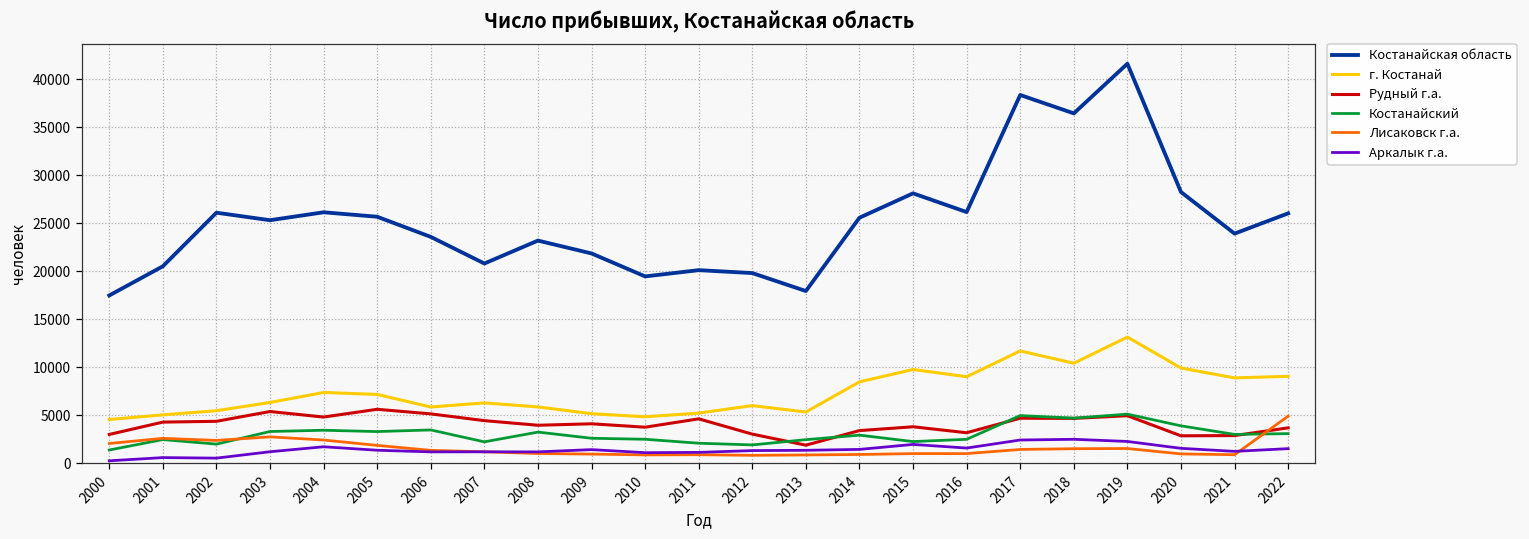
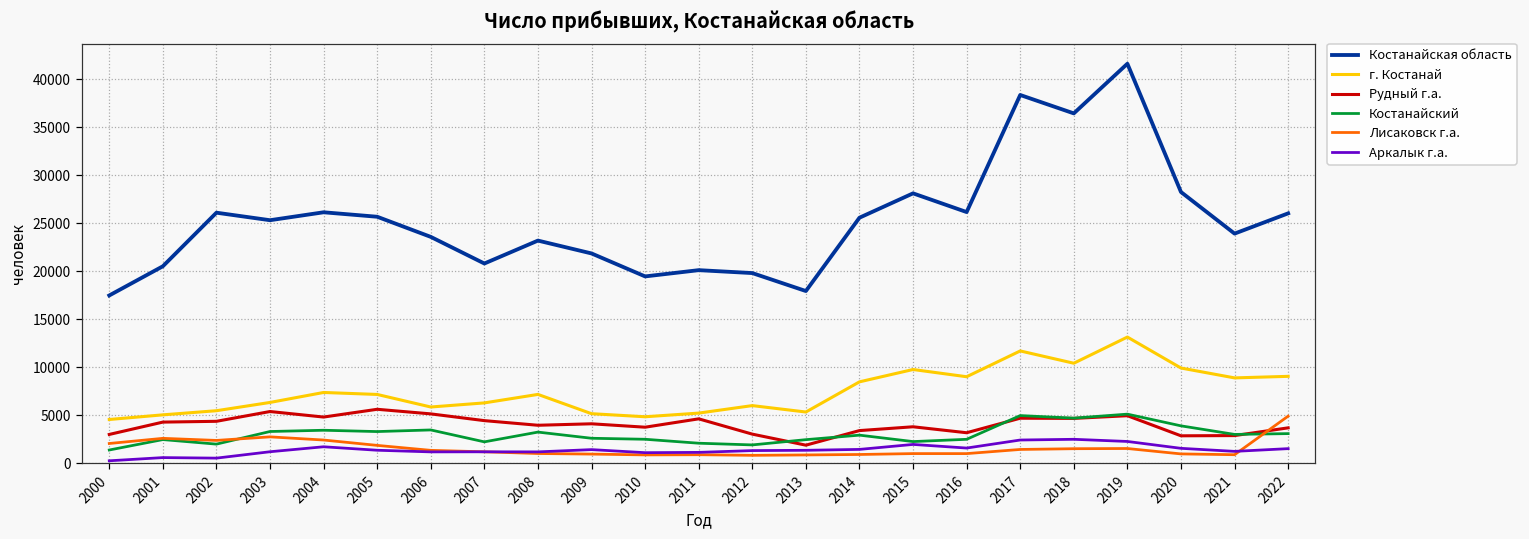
  {
    "Костанайская область": {
      "2000": 17000,
      "2001": 21000,
      "2002": 26000,
      "2003": 25000,
      "2004": 26000,
      "2005": 26000,
      "2006": 24000,
      "2007": 21000,
      "2008": 23000,
      "2009": 22000,
      "2010": 19000,
      "2011": 20000,
      "2012": 20000,
      "2013": 18000,
      "2014": 26000,
      "2015": 28000,
      "2016": 26000,
      "2017": 38000,
      "2018": 36000,
      "2019": 42000,
      "2020": 28000,
      "2021": 24000,
      "2022": 26000
    },
    "г. Костанай": {
      "2000": 5000,
      "2001": 5000,
      "2002": 5000,
      "2003": 6000,
      "2004": 7000,
      "2005": 7000,
      "2006": 6000,
      "2007": 6000,
-     "2008": 6000,
+     "2008": 7000,
      "2009": 5000,
      "2010": 5000,
      "2011": 5000,
      "2012": 6000,
      "2013": 5000,
      "2014": 8000,
      "2015": 10000,
      "2016": 9000,
      "2017": 12000,
      "2018": 10000,
      "2019": 13000,
      "2020": 10000,
      "2021": 9000,
      "2022": 9000
    },
    "Рудный г.а.": {
      "2000": 3000,
      "2001": 4000,
      "2002": 4000,
      "2003": 5000,
      "2004": 5000,
      "2005": 6000,
      "2006": 5000,
      "2007": 4000,
      "2008": 4000,
      "2009": 4000,
      "2010": 4000,
      "2011": 5000,
      "2012": 3000,
      "2013": 2000,
      "2014": 3000,
      "2015": 4000,
      "2016": 3000,
      "2020": 3000,
      "2022": 4000
    },
    "Костанайский": {
      "2000": 1000,
      "2002": 2000,
      "2003": 3000,
      "2004": 3000,
      "2005": 3000,
      "2006": 3000,
      "2007": 2000,
      "2008": 3000,
      "2009": 3000,
      "2010": 2000,
      "2011": 2000,
      "2012": 2000,
      "2013": 2000,
      "2014": 3000,
      "2015": 2000,
      "2016": 2000,
      "2020": 4000,
      "2022": 3000
    },
    "Лисаковск г.а.": {
      "2000": 2000,
      "2002": 2000,
      "2003": 3000,
      "2004": 2000,
      "2005": 2000,
      "2009": 1000,
      "2012": 1000,
      "2013": 1000,
      "2014": 1000,
      "2015": 1000,
      "2016": 1000,
      "2017": 1000,
      "2018": 2000,
      "2019": 2000,
      "2020": 1000,
      "2021": 1000,
      "2022": 5000
    },
    "Аркалык г.а.": {
      "2000": 0,
      "2001": 1000,
      "2002": 1000,
      "2003": 1000,
      "2004": 2000,
      "2005": 1000,
      "2009": 1000,
      "2012": 1000,
      "2013": 1000,
      "2014": 1000,
      "2015": 2000,
      "2016": 2000,
      "2017": 2000,
      "2018": 2000,
      "2019": 2000,
      "2020": 2000,
      "2021": 1000,
      "2022": 2000
    }
  }
